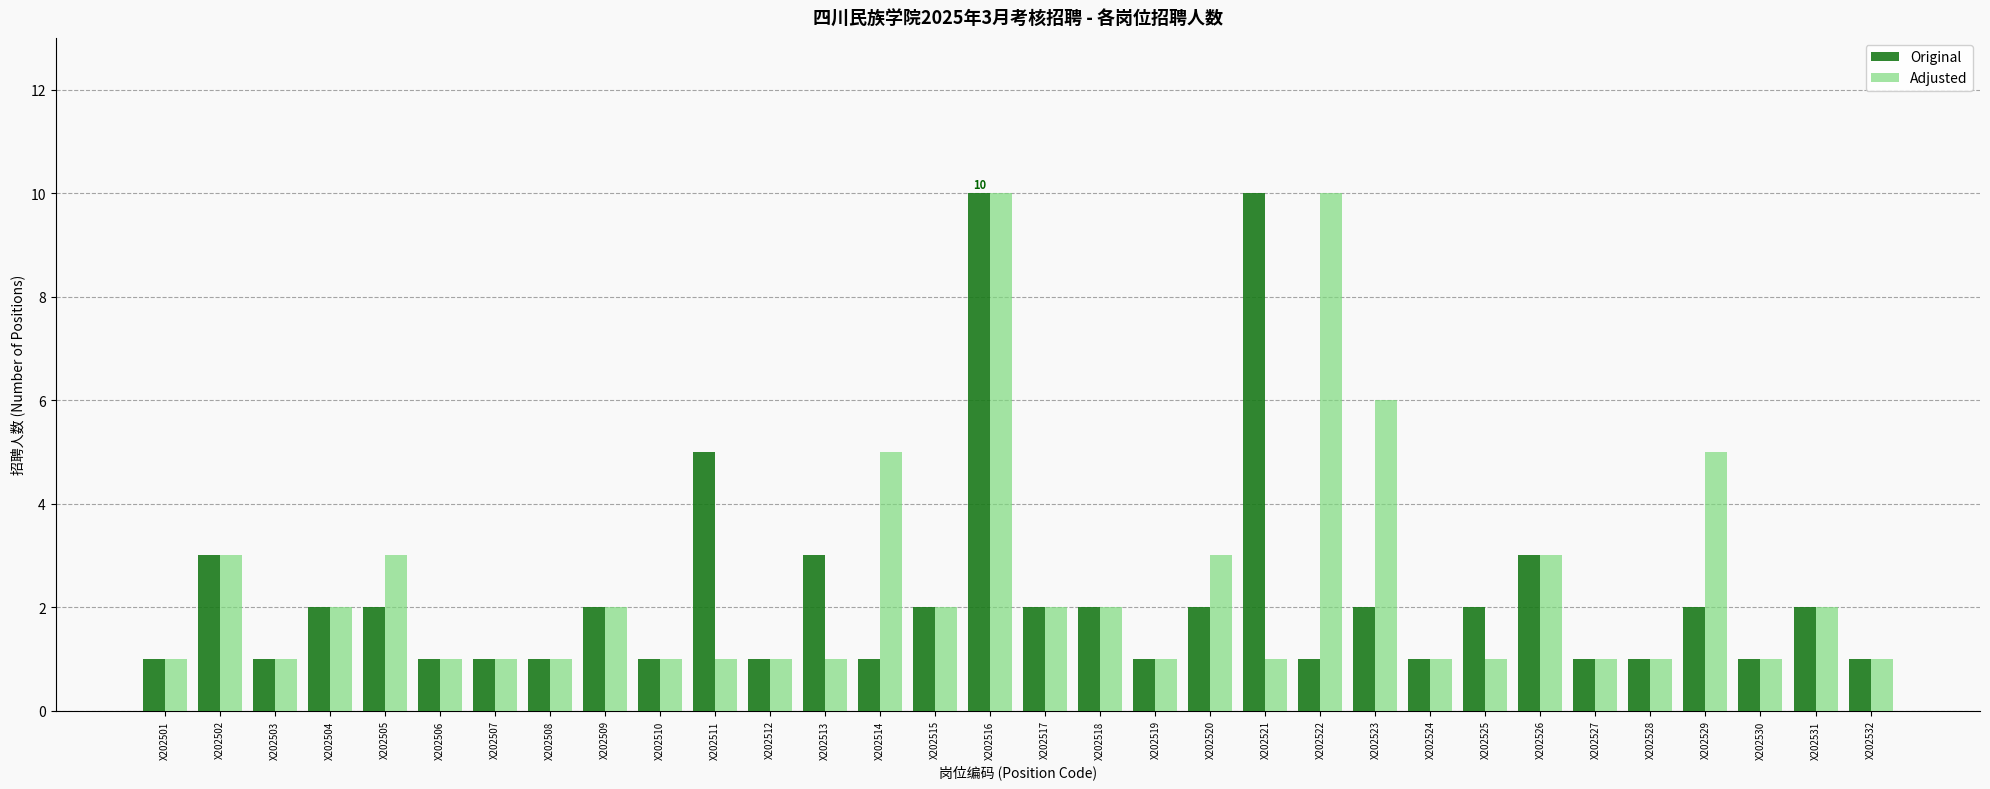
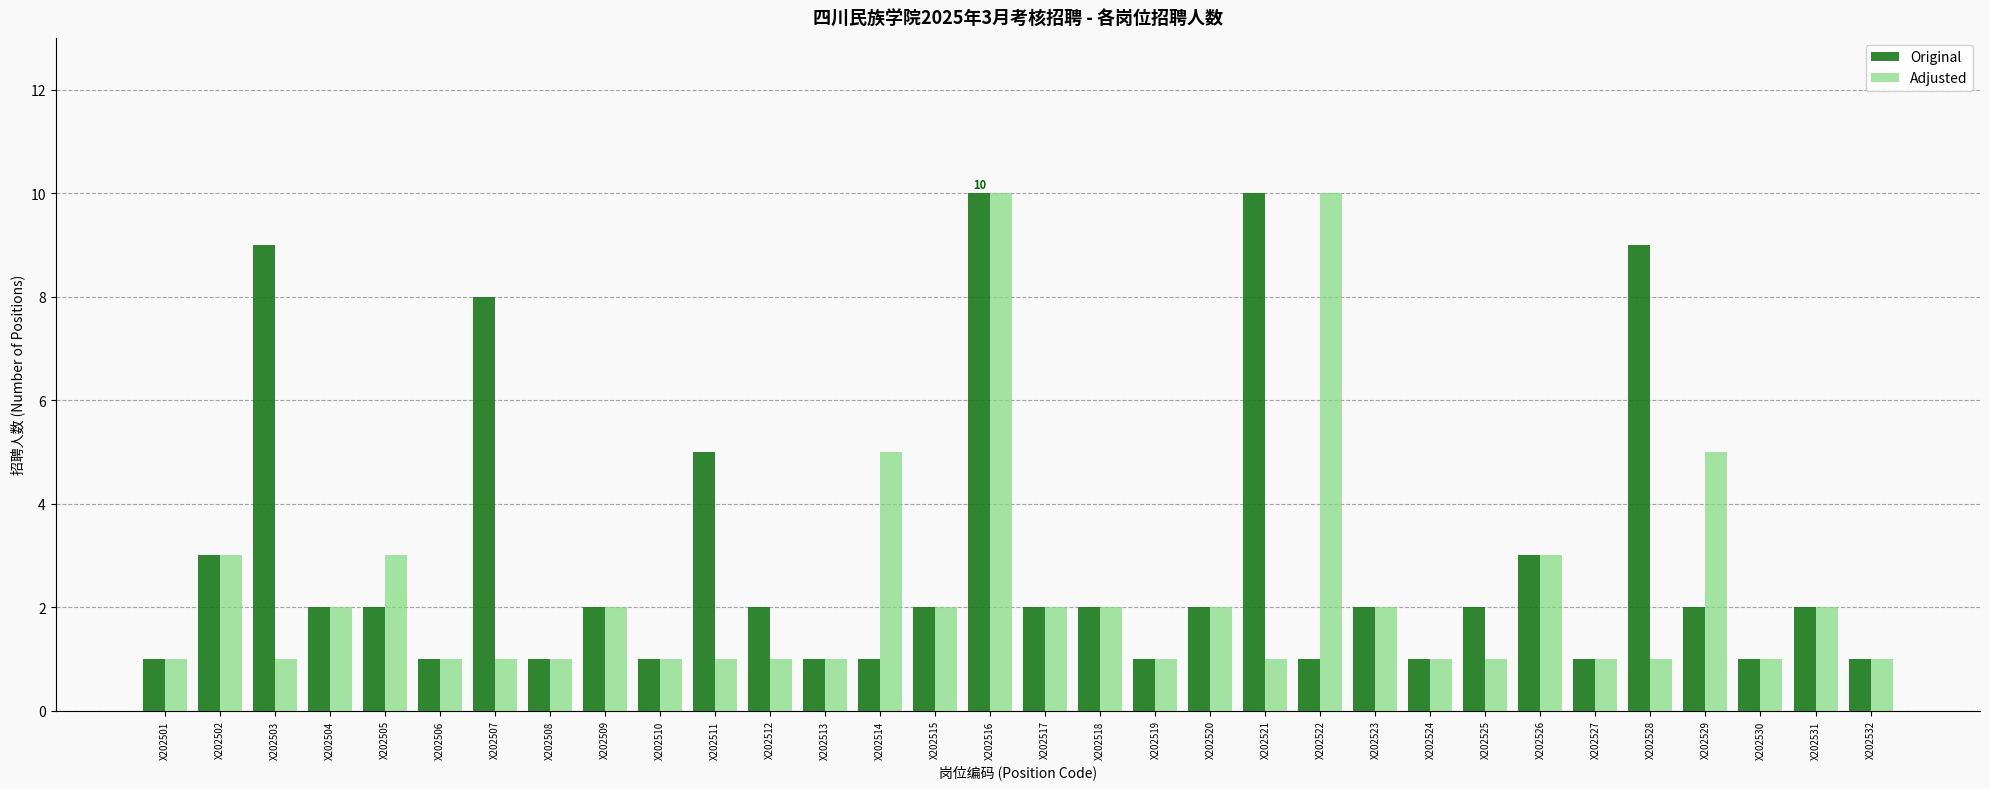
  {
    "Original": {
      "X202501": 1,
      "X202502": 3,
-     "X202503": 1,
+     "X202503": 9,
      "X202504": 2,
      "X202505": 2,
      "X202506": 1,
-     "X202507": 1,
+     "X202507": 8,
      "X202508": 1,
      "X202509": 2,
      "X202510": 1,
      "X202511": 5,
-     "X202512": 1,
-     "X202513": 3,
+     "X202512": 2,
+     "X202513": 1,
      "X202514": 1,
      "X202515": 2,
      "X202517": 2,
      "X202518": 2,
      "X202519": 1,
      "X202520": 2,
      "X202521": 10,
      "X202522": 1,
      "X202523": 2,
      "X202524": 1,
      "X202525": 2,
      "X202526": 3,
      "X202527": 1,
-     "X202528": 1,
+     "X202528": 9,
      "X202529": 2,
      "X202530": 1,
      "X202531": 2,
      "X202532": 1
    },
    "Adjusted": {
      "X202501": 1,
      "X202502": 3,
      "X202503": 1,
      "X202504": 2,
      "X202505": 3,
      "X202506": 1,
      "X202507": 1,
      "X202508": 1,
      "X202509": 2,
      "X202510": 1,
      "X202511": 1,
      "X202512": 1,
      "X202513": 1,
      "X202514": 5,
      "X202515": 2,
      "X202517": 2,
      "X202518": 2,
      "X202519": 1,
-     "X202520": 3,
+     "X202520": 2,
      "X202521": 1,
      "X202522": 10,
-     "X202523": 6,
+     "X202523": 2,
      "X202524": 1,
      "X202525": 1,
      "X202526": 3,
      "X202527": 1,
      "X202528": 1,
      "X202529": 5,
      "X202530": 1,
      "X202531": 2,
      "X202532": 1
    }
  }
